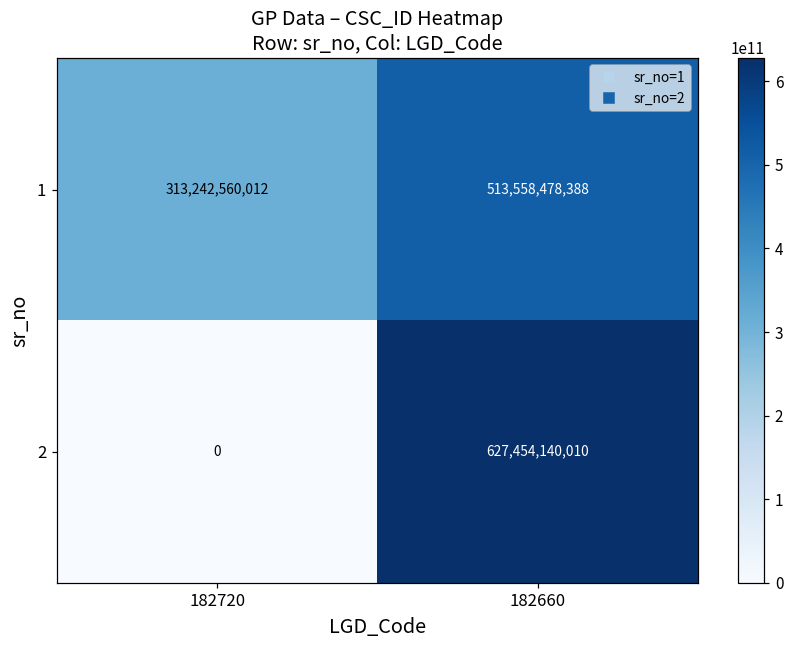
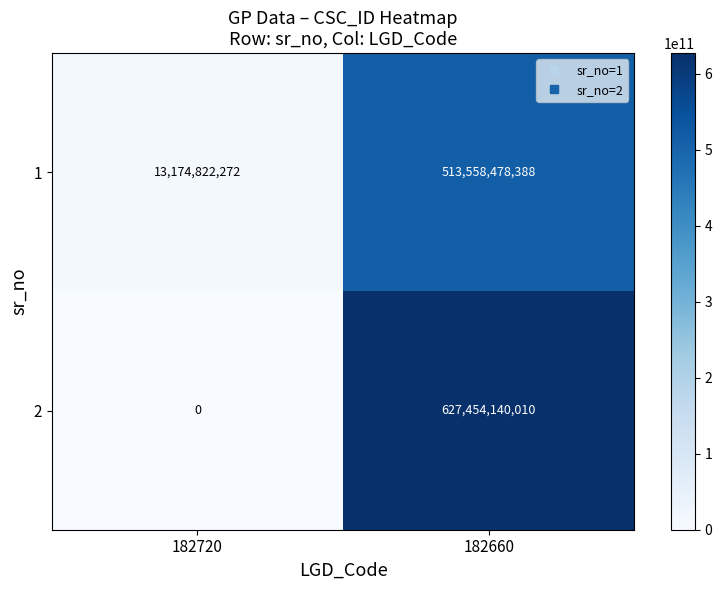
  {
    "1": {
-     "182720": "313,242,560,012",
+     "182720": "13,174,822,272",
      "182660": "513,558,478,388"
    },
    "2": {
      "182720": "0",
      "182660": "627,454,140,010"
    }
  }
